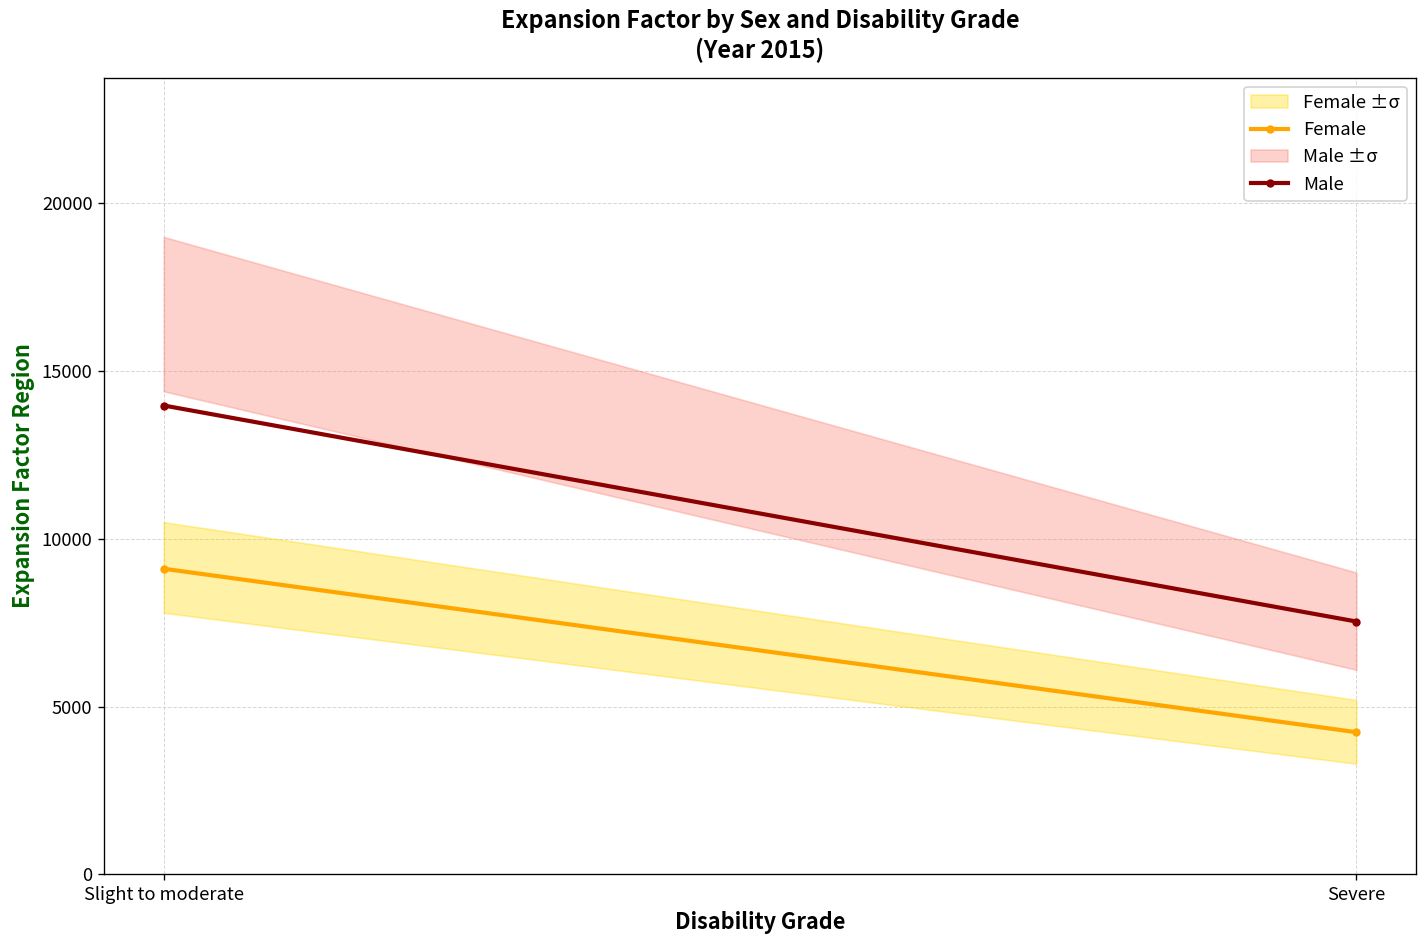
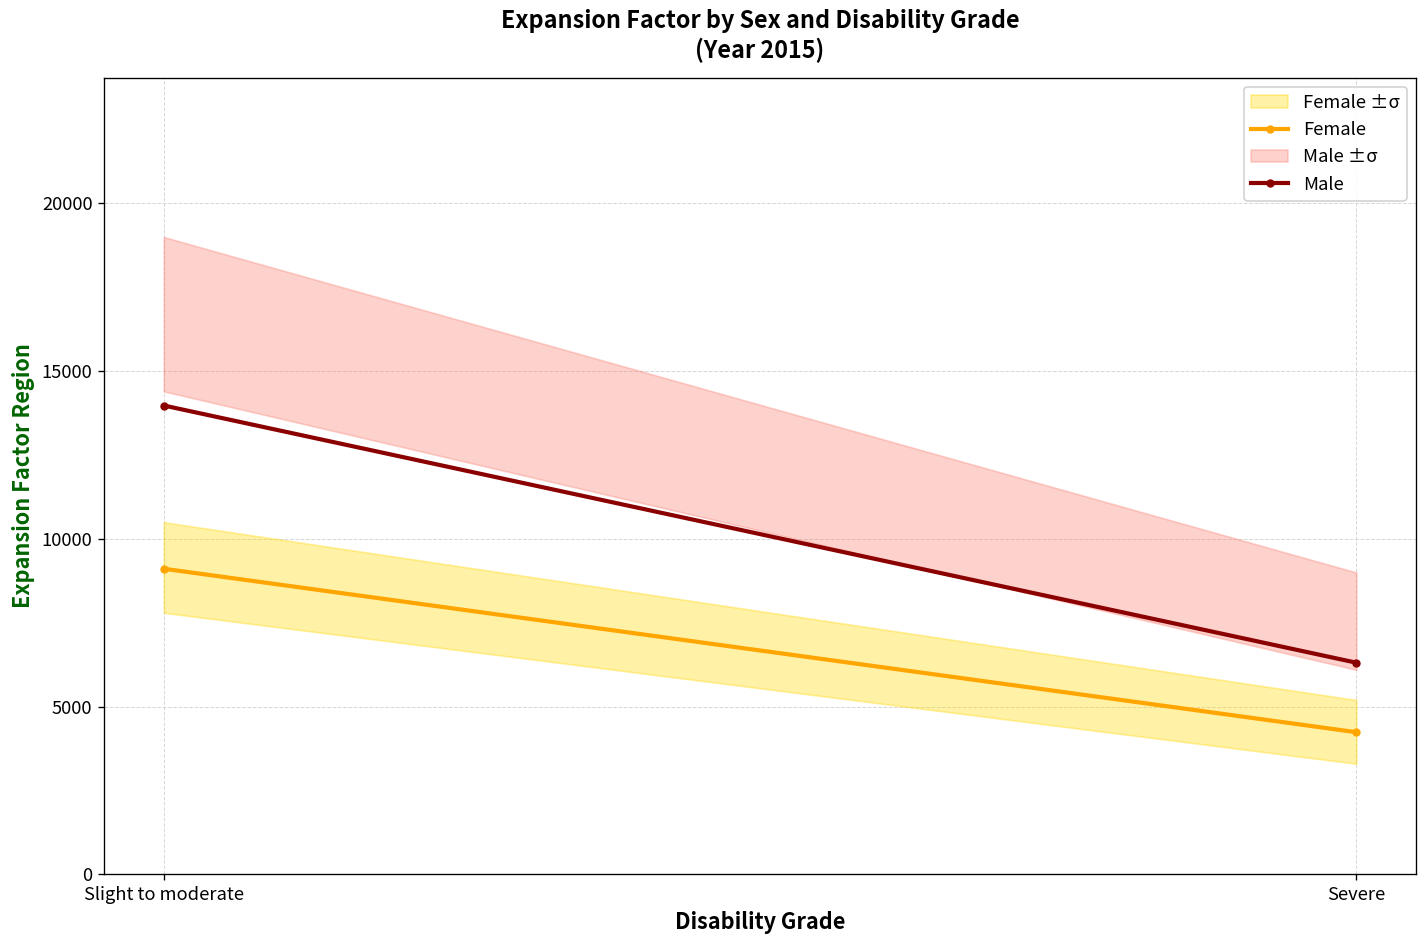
  {
    "Male": {
      "Slight to moderate": 14000,
-     "Severe": 7500
+     "Severe": 6300
    }
  }
